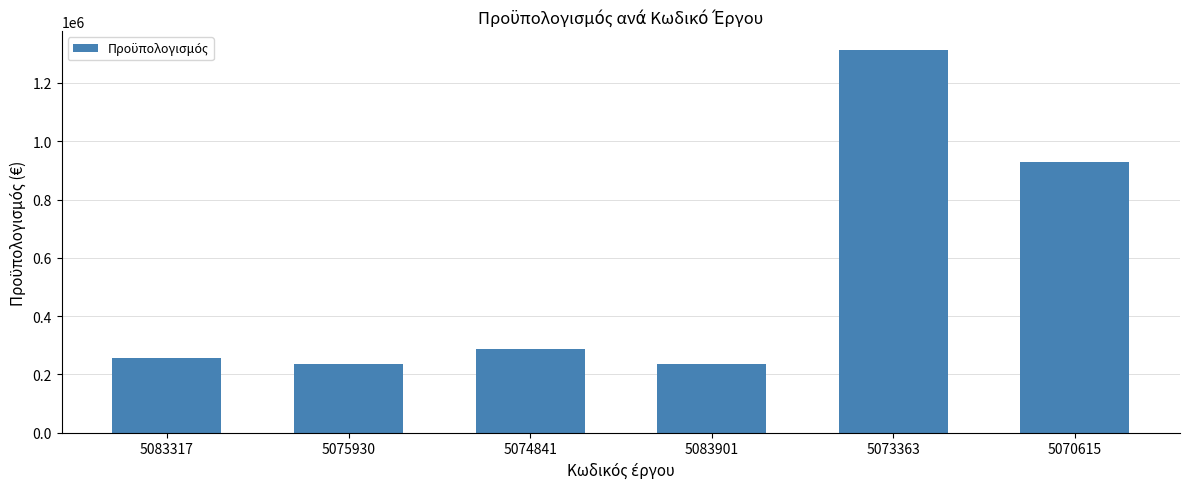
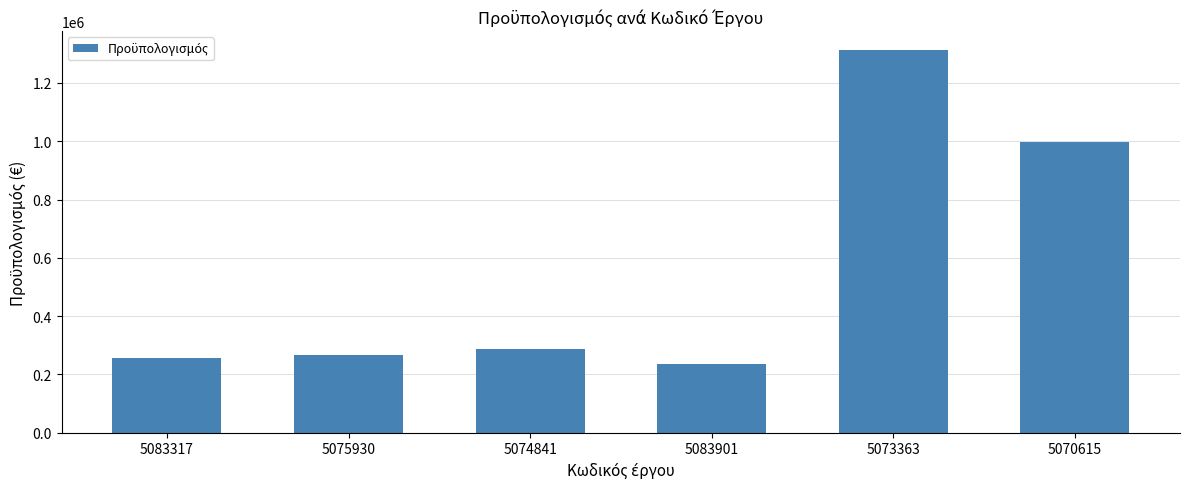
  {
    "5083317": 260000,
-   "5075930": 230000,
+   "5075930": 270000,
    "5074841": 290000,
    "5083901": 240000,
    "5073363": 1310000,
-   "5070615": 930000
+   "5070615": 1000000
  }
